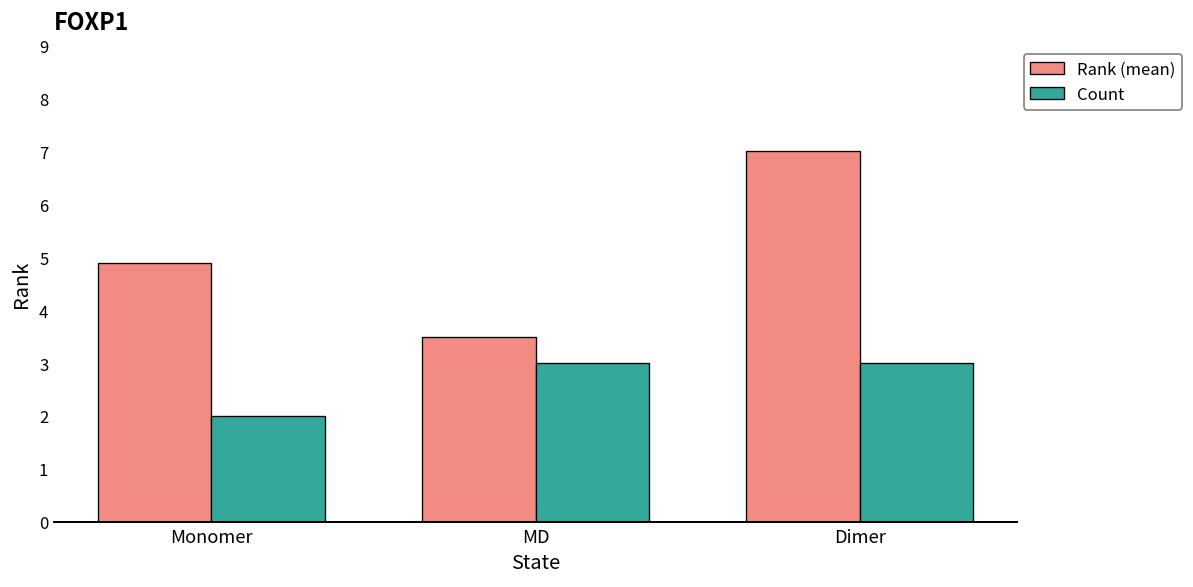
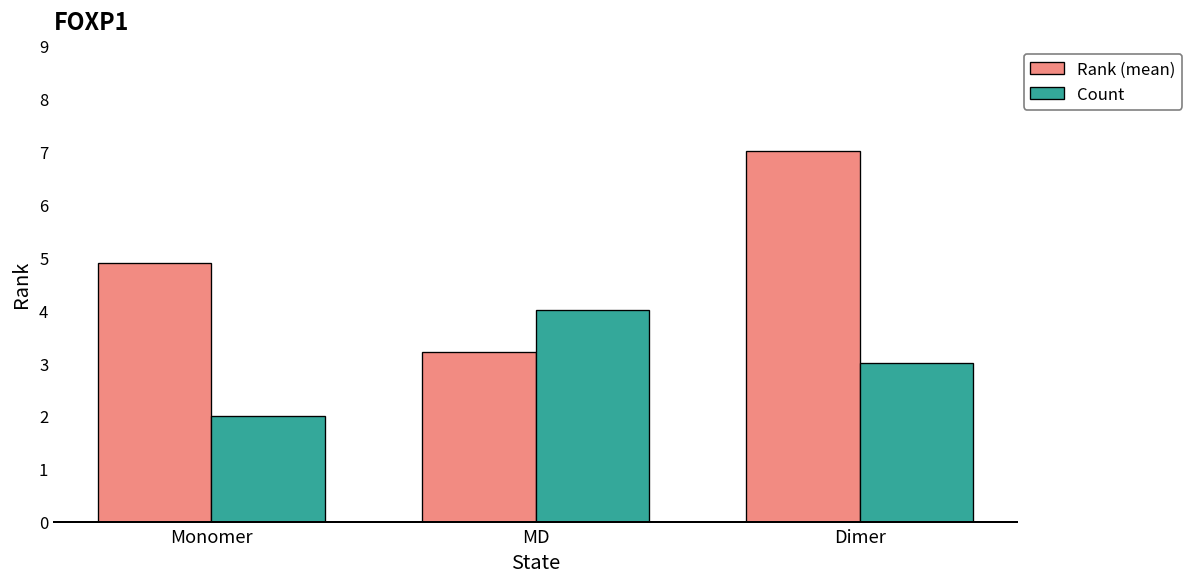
  {
    "Rank (mean)": {
      "Monomer": 4.9,
-     "MD": 3.5,
+     "MD": 3.2,
      "Dimer": 7.0
    },
    "Count": {
      "Monomer": 2,
-     "MD": 3,
+     "MD": 4,
      "Dimer": 3
    }
  }
